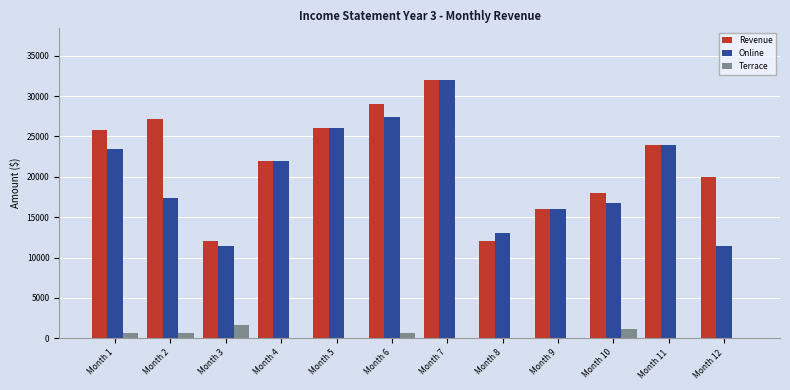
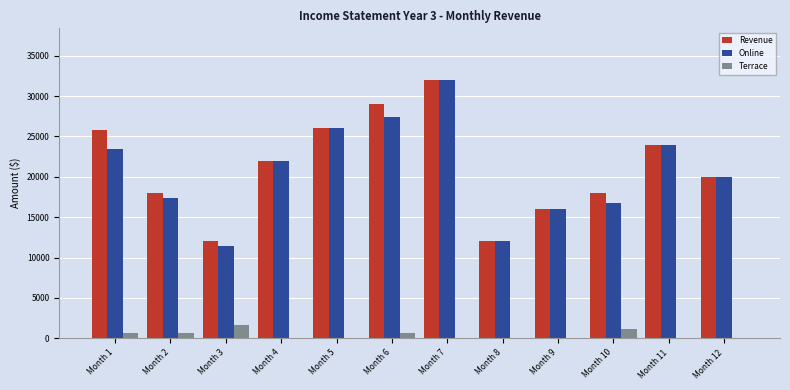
  {
    "Revenue": {
      "Month 1": 26000,
-     "Month 2": 27000,
+     "Month 2": 18000,
      "Month 3": 12000,
      "Month 4": 22000,
      "Month 5": 26000,
      "Month 6": 29000,
      "Month 7": 32000,
      "Month 8": 12000,
      "Month 9": 16000,
      "Month 10": 18000,
      "Month 11": 24000,
      "Month 12": 20000
    },
    "Online": {
      "Month 1": 23000,
      "Month 2": 17000,
      "Month 3": 11000,
      "Month 4": 22000,
      "Month 5": 26000,
      "Month 6": 27000,
      "Month 7": 32000,
-     "Month 8": 13000,
+     "Month 8": 12000,
      "Month 9": 16000,
      "Month 10": 17000,
      "Month 11": 24000,
-     "Month 12": 11000
+     "Month 12": 20000
    },
    "Terrace": {
      "Month 1": 1000,
      "Month 2": 1000,
      "Month 3": 2000,
      "Month 4": 0,
      "Month 5": 0,
      "Month 6": 1000,
      "Month 7": 0,
      "Month 8": 0,
      "Month 9": 0,
      "Month 10": 1000,
      "Month 11": 0,
      "Month 12": 0
    }
  }
